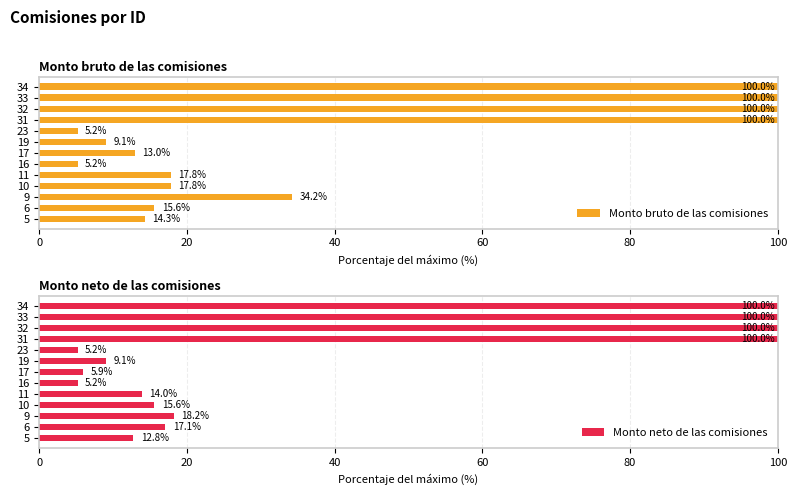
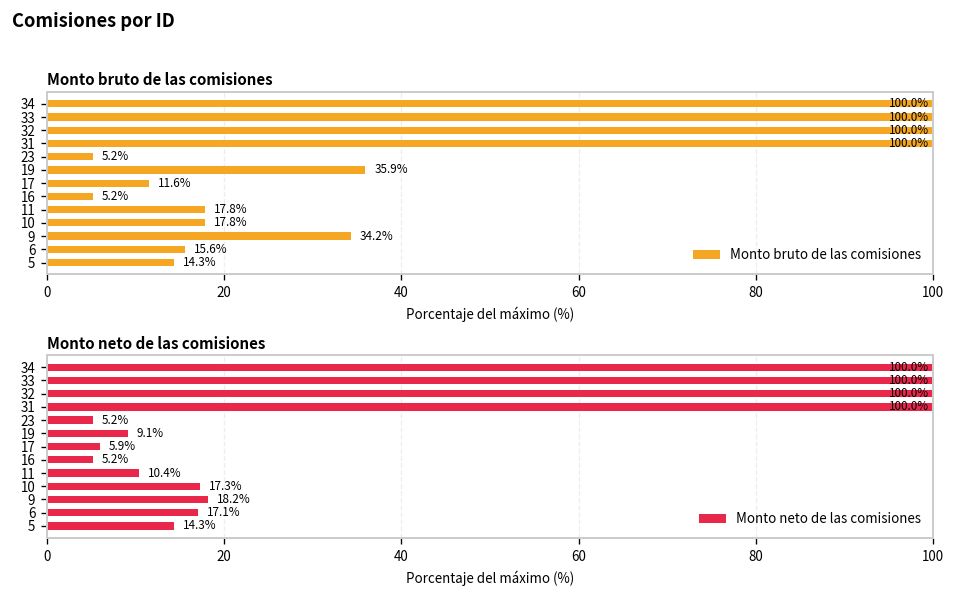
  {
    "Monto bruto de las comisiones": {
      "34": "100.0%",
      "33": "100.0%",
      "32": "100.0%",
      "31": "100.0%",
      "23": "5.2%",
-     "19": "9.1%",
-     "17": "13.0%",
+     "19": "35.9%",
+     "17": "11.6%",
      "16": "5.2%",
      "11": "17.8%",
      "10": "17.8%",
      "9": "34.2%",
      "6": "15.6%",
      "5": "14.3%"
    },
    "Monto neto de las comisiones": {
      "34": "100.0%",
      "33": "100.0%",
      "32": "100.0%",
      "31": "100.0%",
      "23": "5.2%",
      "19": "9.1%",
      "17": "5.9%",
      "16": "5.2%",
-     "11": "14.0%",
-     "10": "15.6%",
+     "11": "10.4%",
+     "10": "17.3%",
      "9": "18.2%",
      "6": "17.1%",
-     "5": "12.8%"
+     "5": "14.3%"
    }
  }
